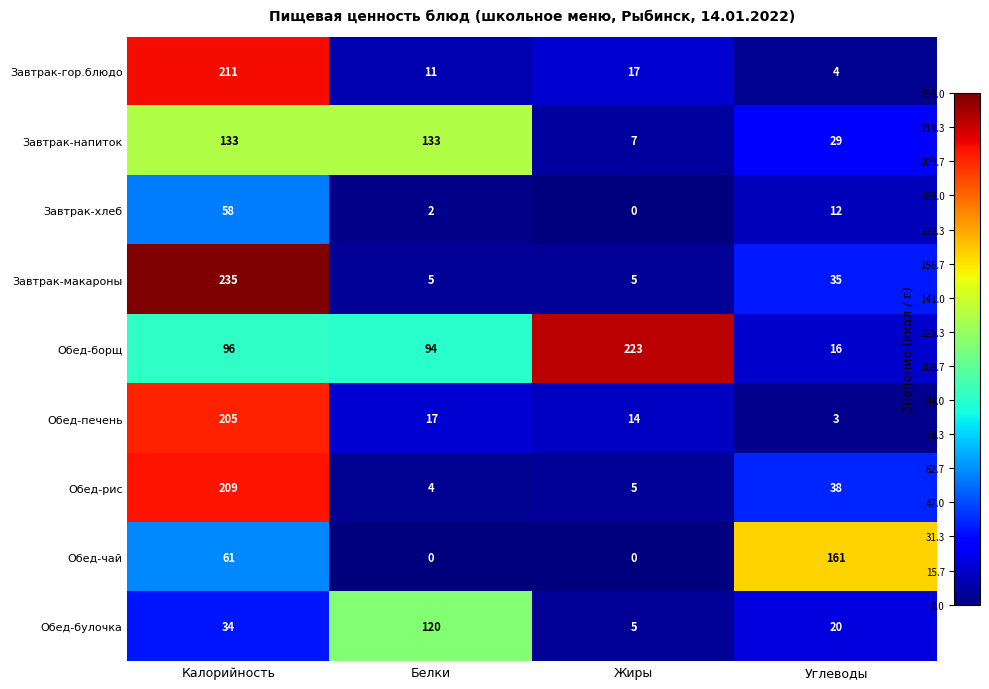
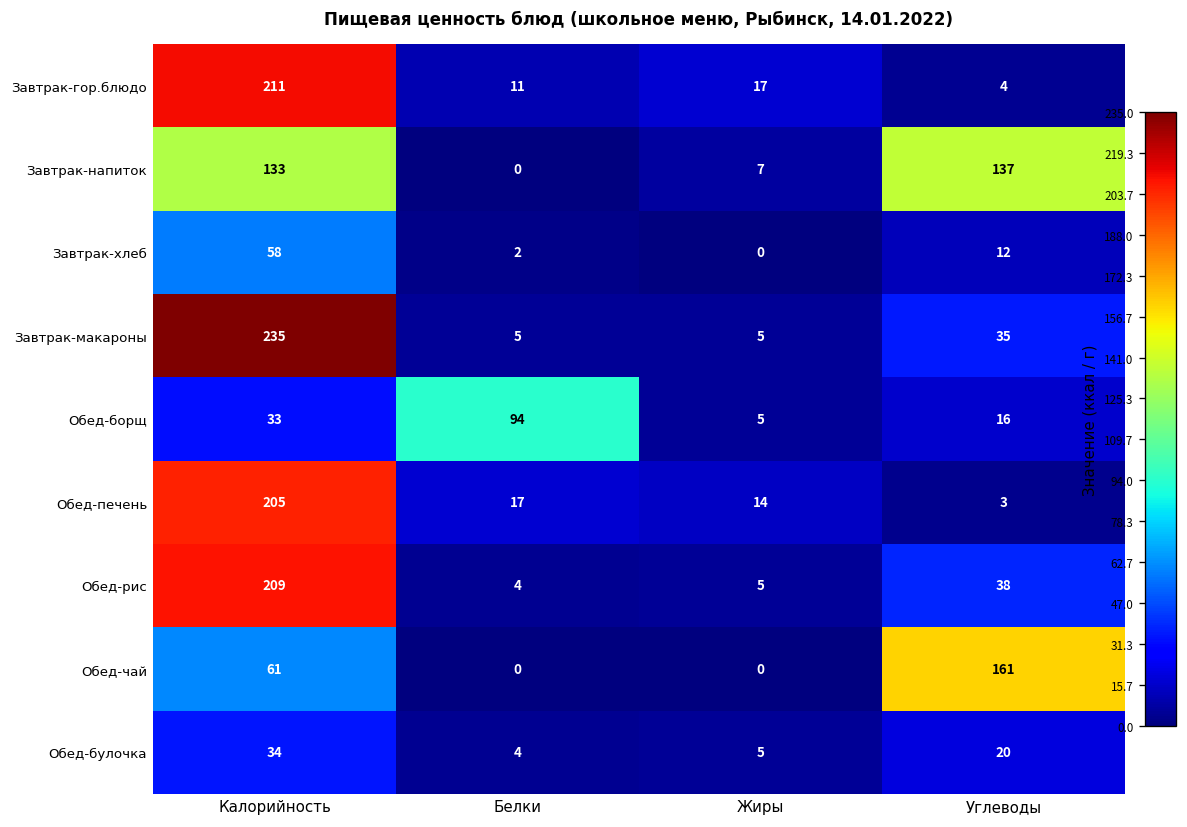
  {
    "Завтрак-гор.блюдо": {
      "Калорийность": 211,
      "Белки": 11,
      "Жиры": 17,
      "Углеводы": 4
    },
    "Завтрак-напиток": {
      "Калорийность": 133,
-     "Белки": 133,
+     "Белки": 0,
      "Жиры": 7,
-     "Углеводы": 29
+     "Углеводы": 137
    },
    "Завтрак-хлеб": {
      "Калорийность": 58,
      "Белки": 2,
      "Жиры": 0,
      "Углеводы": 12
    },
    "Завтрак-макароны": {
      "Калорийность": 235,
      "Белки": 5,
      "Жиры": 5,
      "Углеводы": 35
    },
    "Обед-борщ": {
-     "Калорийность": 96,
+     "Калорийность": 33,
      "Белки": 94,
-     "Жиры": 223,
+     "Жиры": 5,
      "Углеводы": 16
    },
    "Обед-печень": {
      "Калорийность": 205,
      "Белки": 17,
      "Жиры": 14,
      "Углеводы": 3
    },
    "Обед-рис": {
      "Калорийность": 209,
      "Белки": 4,
      "Жиры": 5,
      "Углеводы": 38
    },
    "Обед-чай": {
      "Калорийность": 61,
      "Белки": 0,
      "Жиры": 0,
      "Углеводы": 161
    },
    "Обед-булочка": {
      "Калорийность": 34,
-     "Белки": 120,
+     "Белки": 4,
      "Жиры": 5,
      "Углеводы": 20
    }
  }
